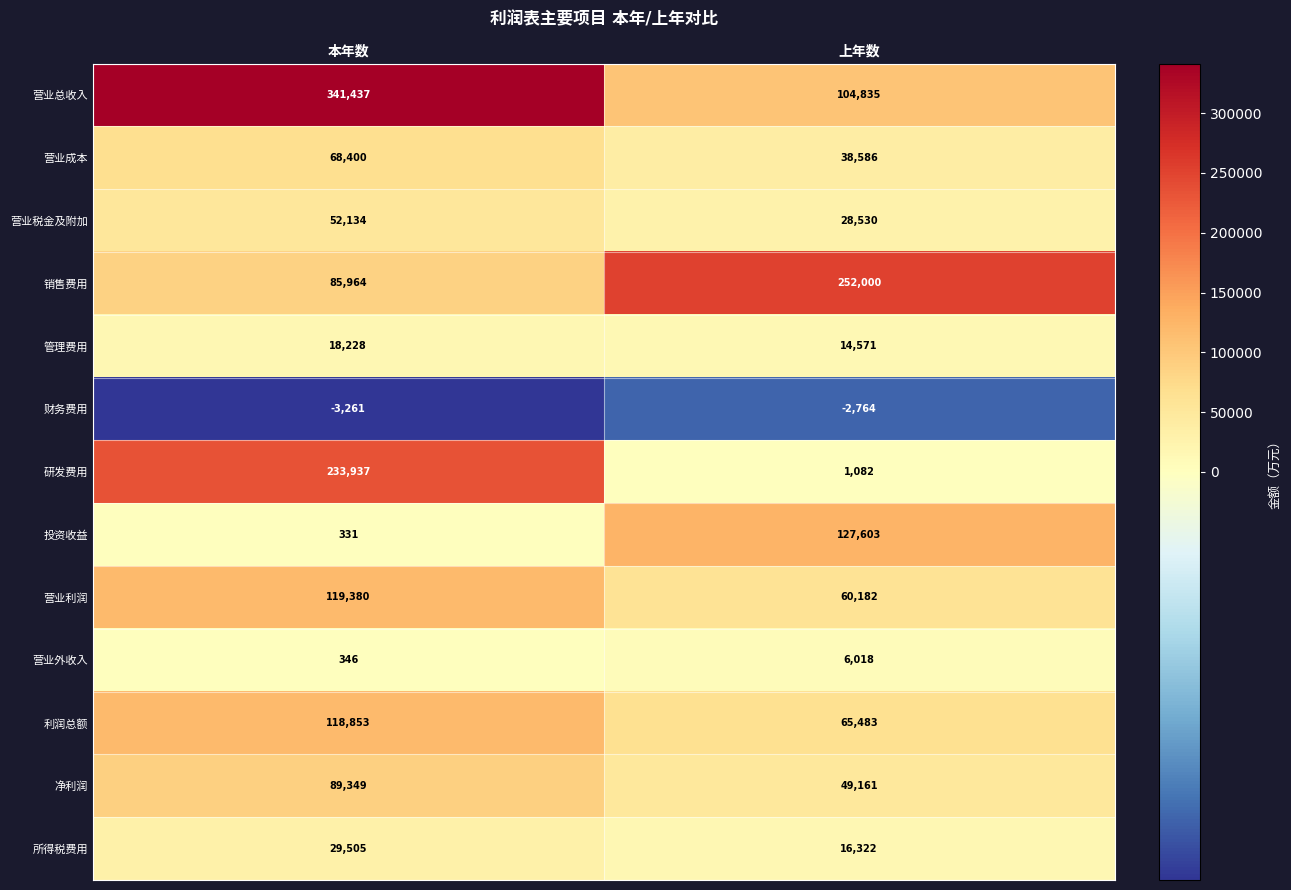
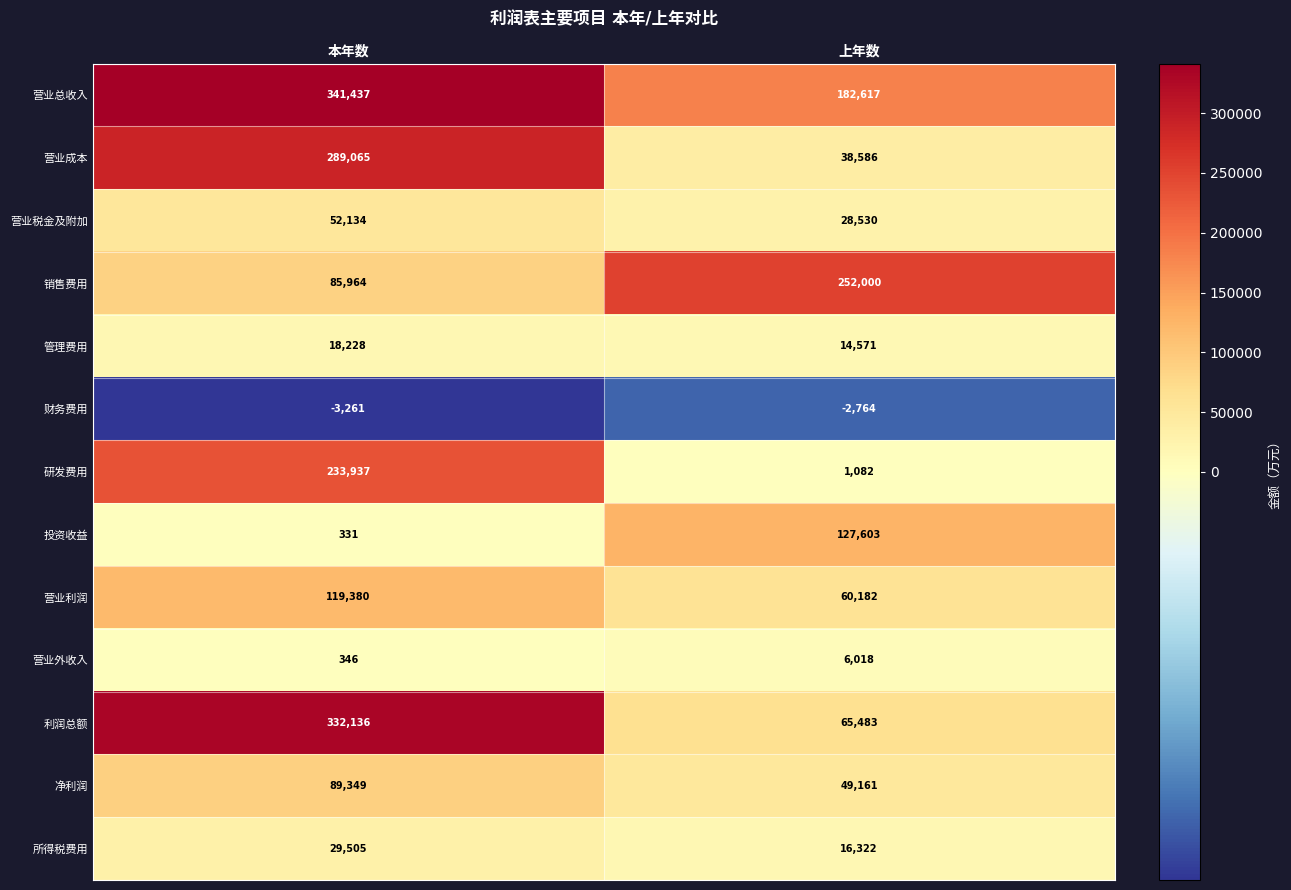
  {
    "营业总收入": {
      "本年数": "341,437",
-     "上年数": "104,835"
+     "上年数": "182,617"
    },
    "营业成本": {
-     "本年数": "68,400",
+     "本年数": "289,065",
      "上年数": "38,586"
    },
    "营业税金及附加": {
      "本年数": "52,134",
      "上年数": "28,530"
    },
    "销售费用": {
      "本年数": "85,964",
      "上年数": "252,000"
    },
    "管理费用": {
      "本年数": "18,228",
      "上年数": "14,571"
    },
    "财务费用": {
      "本年数": "-3,261",
      "上年数": "-2,764"
    },
    "研发费用": {
      "本年数": "233,937",
      "上年数": "1,082"
    },
    "投资收益": {
      "本年数": "331",
      "上年数": "127,603"
    },
    "营业利润": {
      "本年数": "119,380",
      "上年数": "60,182"
    },
    "营业外收入": {
      "本年数": "346",
      "上年数": "6,018"
    },
    "利润总额": {
-     "本年数": "118,853",
+     "本年数": "332,136",
      "上年数": "65,483"
    },
    "净利润": {
      "本年数": "89,349",
      "上年数": "49,161"
    },
    "所得税费用": {
      "本年数": "29,505",
      "上年数": "16,322"
    }
  }
